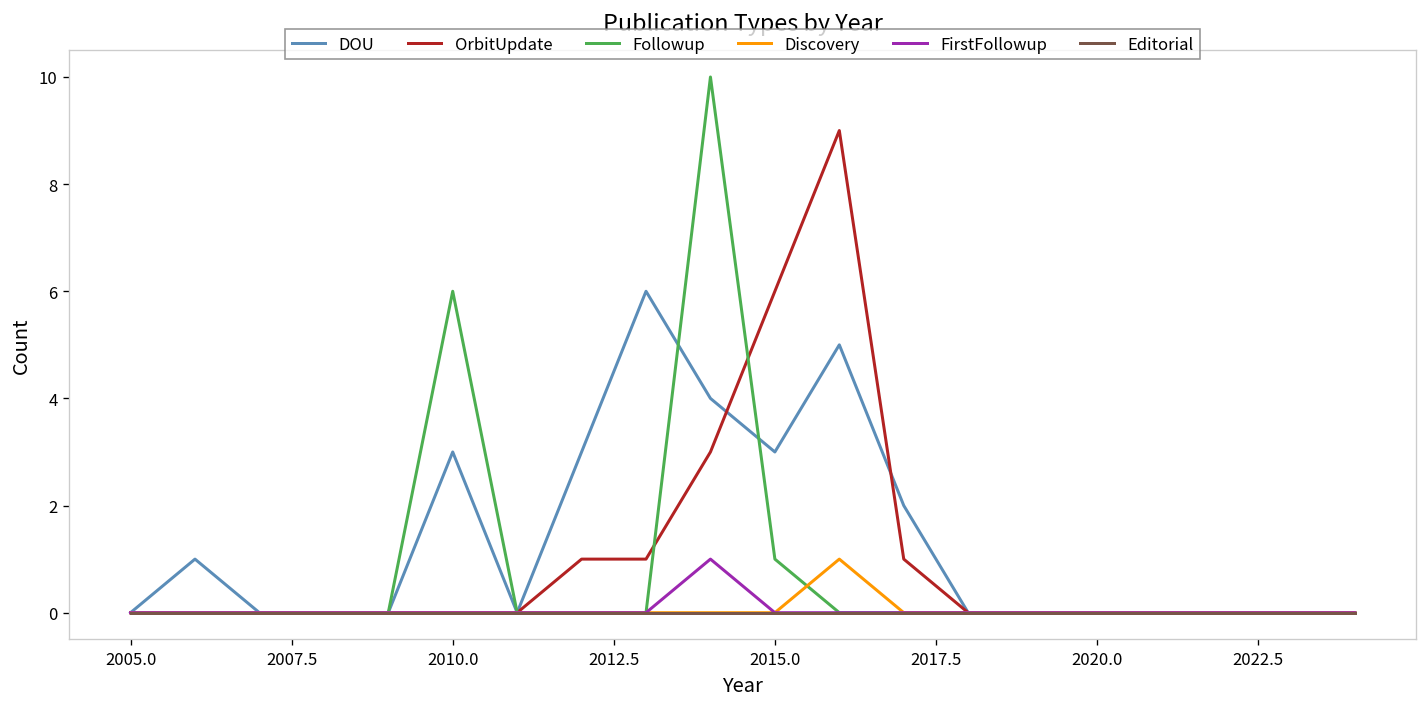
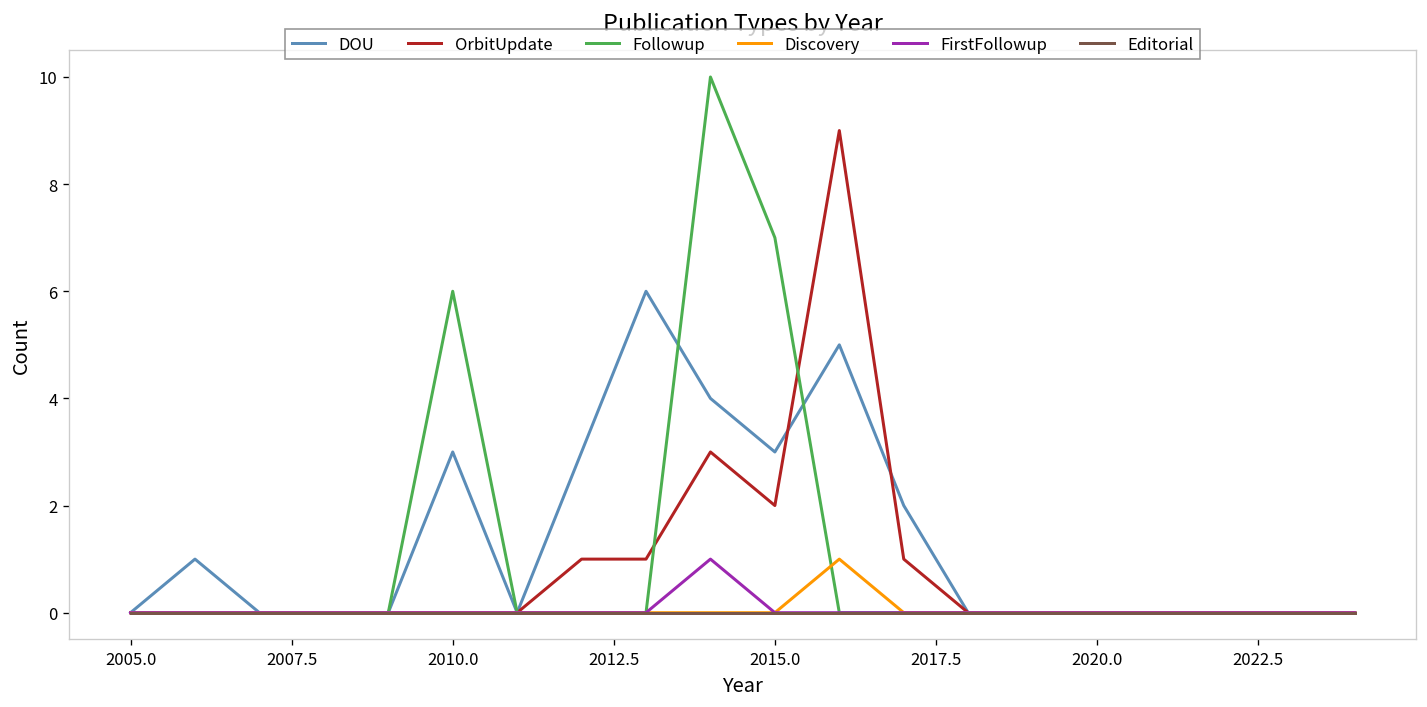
  {
    "DOU": {
      "2010.0": 3,
      "2015.0": 3
    },
    "OrbitUpdate": {
-     "2015.0": 6
+     "2015.0": 2
    },
    "Followup": {
      "2010.0": 6,
-     "2015.0": 1
+     "2015.0": 7
    }
  }
